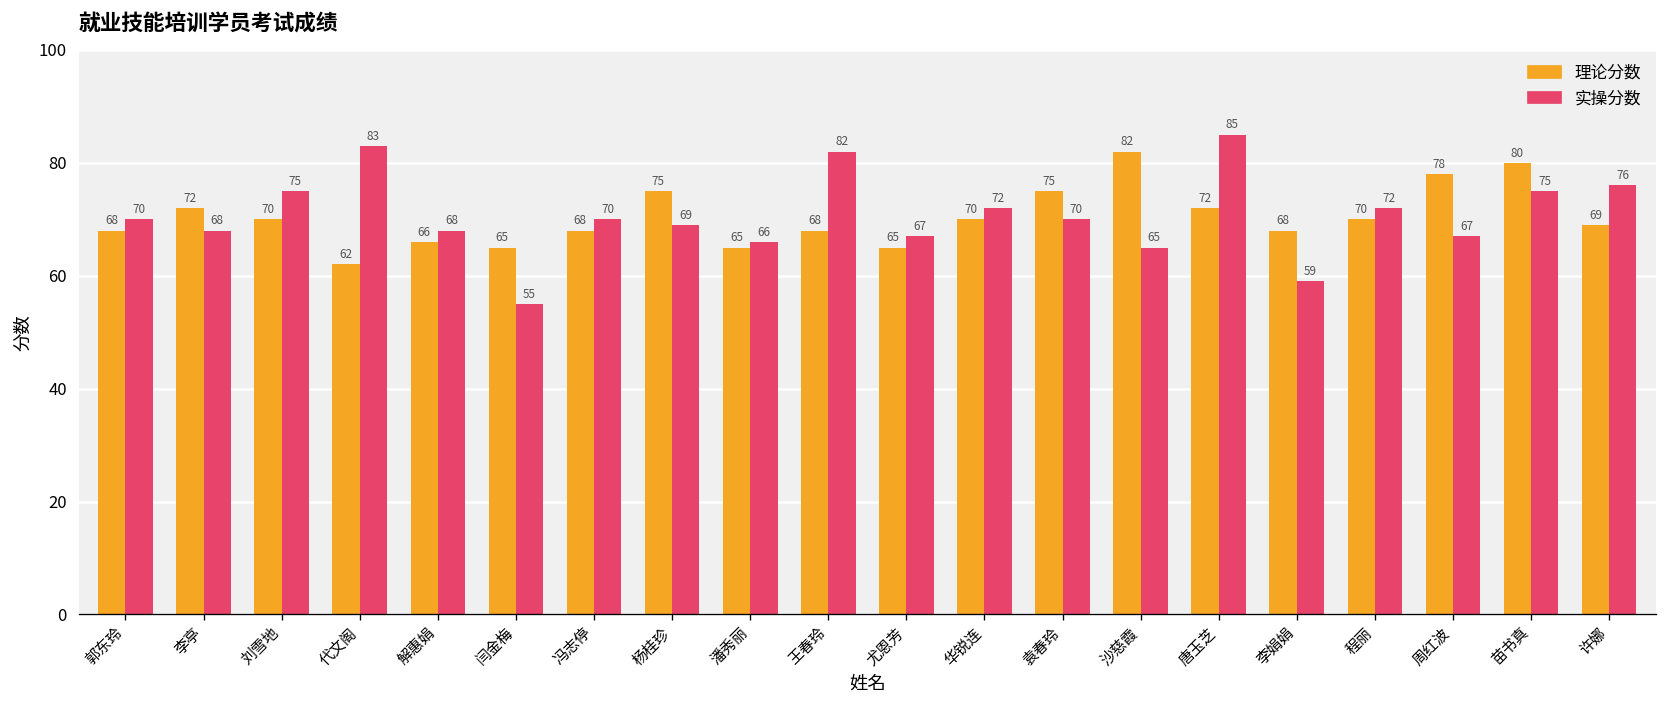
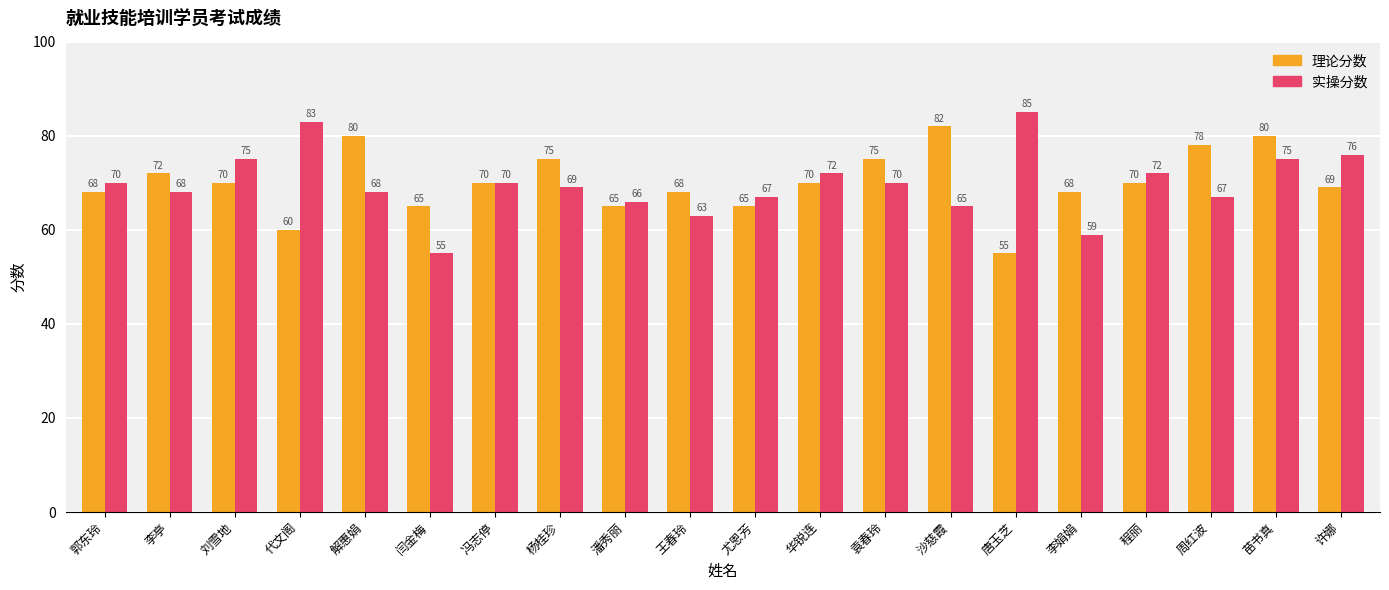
  {
    "理论分数": {
      "郭东玲": 68,
      "李亭": 72,
      "刘雪地": 70,
-     "代文阁": 62,
-     "解惠娟": 66,
+     "代文阁": 60,
+     "解惠娟": 80,
      "闫金梅": 65,
-     "冯志停": 68,
+     "冯志停": 70,
      "杨桂珍": 75,
      "潘秀丽": 65,
      "王春玲": 68,
      "尤恩芳": 65,
      "华锐连": 70,
      "袁春玲": 75,
      "沙慈霞": 82,
-     "唐玉芝": 72,
+     "唐玉芝": 55,
      "李娟娟": 68,
      "程丽": 70,
      "周红波": 78,
      "苗书真": 80,
      "许娜": 69
    },
    "实操分数": {
      "郭东玲": 70,
      "李亭": 68,
      "刘雪地": 75,
      "代文阁": 83,
      "解惠娟": 68,
      "闫金梅": 55,
      "冯志停": 70,
      "杨桂珍": 69,
      "潘秀丽": 66,
-     "王春玲": 82,
+     "王春玲": 63,
      "尤恩芳": 67,
      "华锐连": 72,
      "袁春玲": 70,
      "沙慈霞": 65,
      "唐玉芝": 85,
      "李娟娟": 59,
      "程丽": 72,
      "周红波": 67,
      "苗书真": 75,
      "许娜": 76
    }
  }
